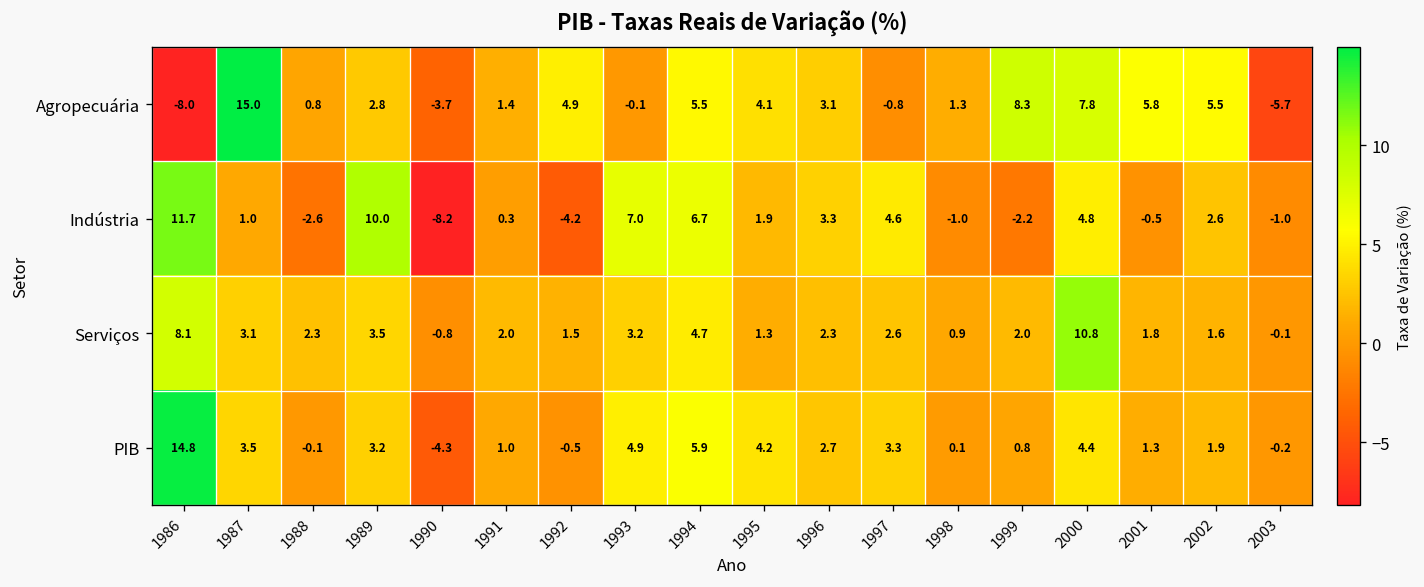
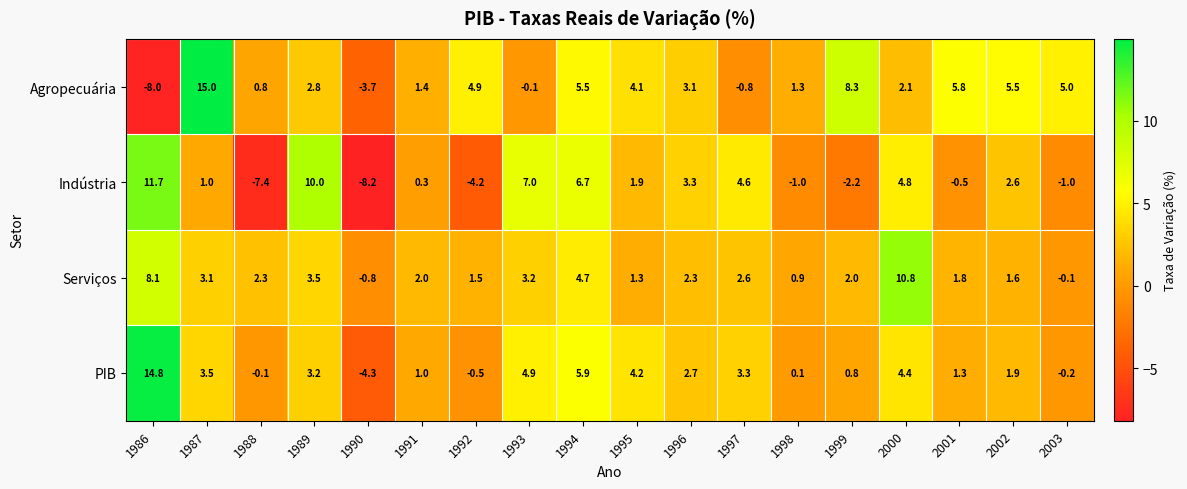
  {
    "Agropecuária": {
      "1986": -8.0,
      "1987": 15.0,
      "1988": 0.8,
      "1989": 2.8,
      "1990": -3.7,
      "1991": 1.4,
      "1992": 4.9,
      "1993": -0.1,
      "1994": 5.5,
      "1995": 4.1,
      "1996": 3.1,
      "1997": -0.8,
      "1998": 1.3,
      "1999": 8.3,
-     "2000": 7.8,
+     "2000": 2.1,
      "2001": 5.8,
      "2002": 5.5,
-     "2003": -5.7
+     "2003": 5.0
    },
    "Indústria": {
      "1986": 11.7,
      "1987": 1.0,
-     "1988": -2.6,
+     "1988": -7.4,
      "1989": 10.0,
      "1990": -8.2,
      "1991": 0.3,
      "1992": -4.2,
      "1993": 7.0,
      "1994": 6.7,
      "1995": 1.9,
      "1996": 3.3,
      "1997": 4.6,
      "1998": -1.0,
      "1999": -2.2,
      "2000": 4.8,
      "2001": -0.5,
      "2002": 2.6,
      "2003": -1.0
    },
    "Serviços": {
      "1986": 8.1,
      "1987": 3.1,
      "1988": 2.3,
      "1989": 3.5,
      "1990": -0.8,
      "1991": 2.0,
      "1992": 1.5,
      "1993": 3.2,
      "1994": 4.7,
      "1995": 1.3,
      "1996": 2.3,
      "1997": 2.6,
      "1998": 0.9,
      "1999": 2.0,
      "2000": 10.8,
      "2001": 1.8,
      "2002": 1.6,
      "2003": -0.1
    },
    "PIB": {
      "1986": 14.8,
      "1987": 3.5,
      "1988": -0.1,
      "1989": 3.2,
      "1990": -4.3,
      "1991": 1.0,
      "1992": -0.5,
      "1993": 4.9,
      "1994": 5.9,
      "1995": 4.2,
      "1996": 2.7,
      "1997": 3.3,
      "1998": 0.1,
      "1999": 0.8,
      "2000": 4.4,
      "2001": 1.3,
      "2002": 1.9,
      "2003": -0.2
    }
  }
